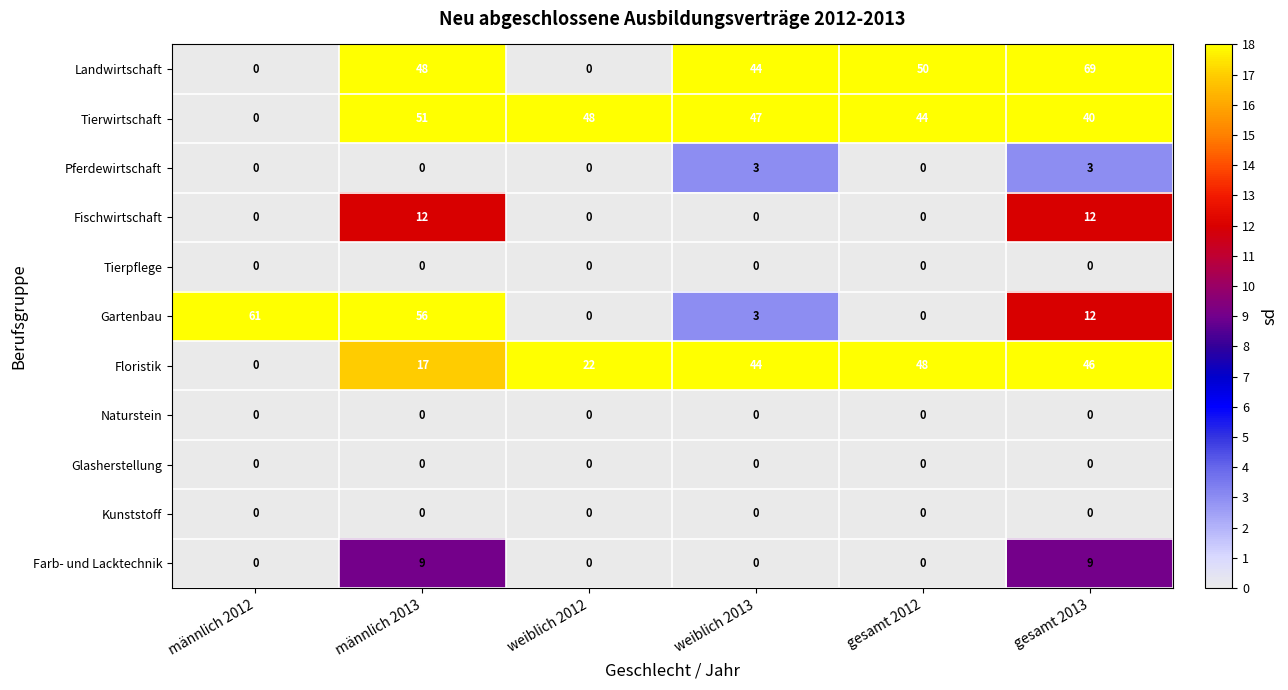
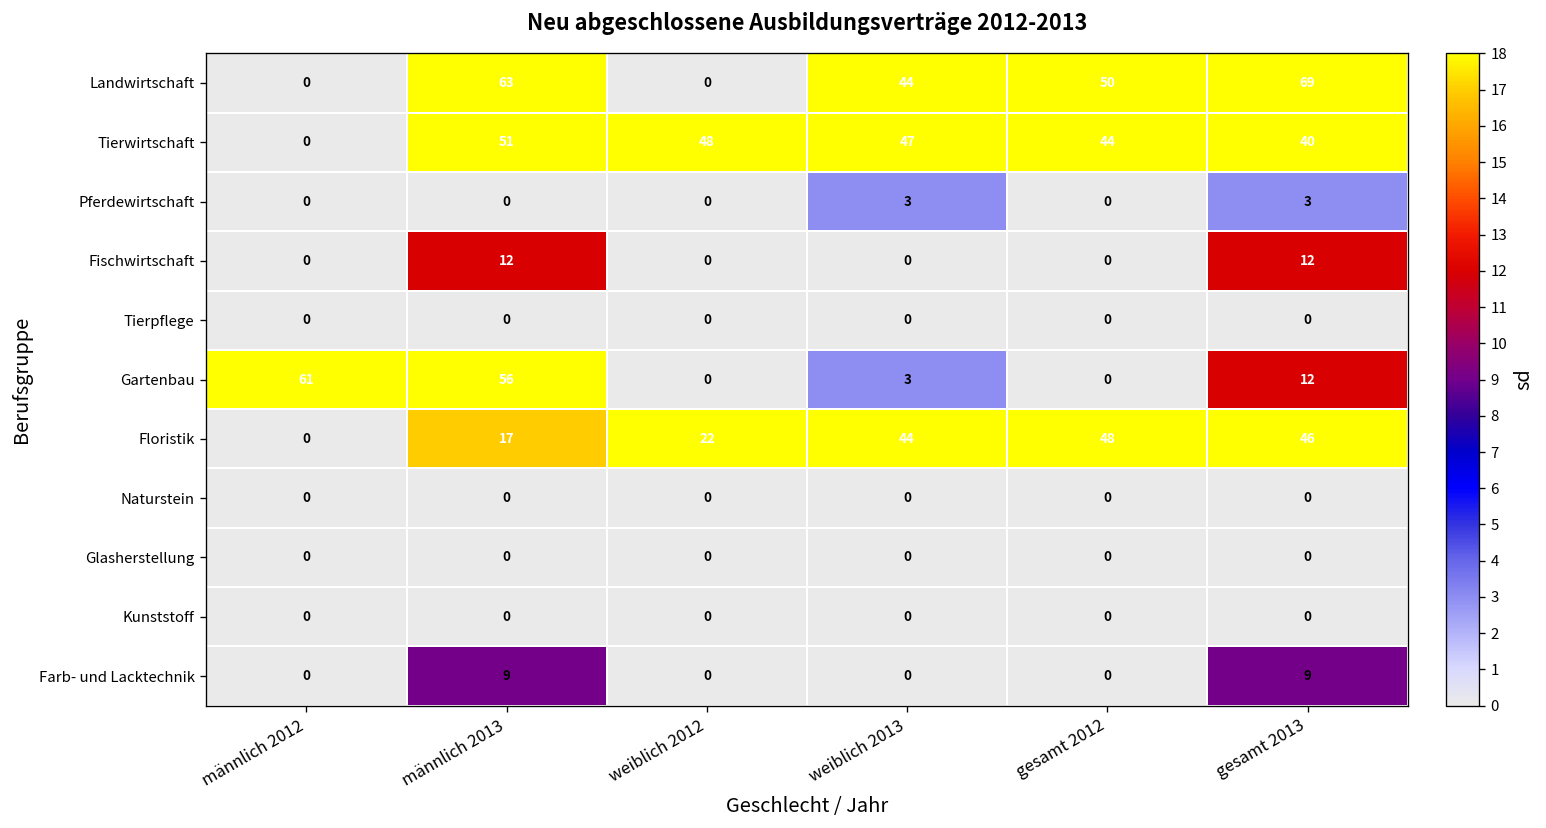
  {
    "Landwirtschaft": {
      "männlich 2012": 0,
-     "männlich 2013": 48,
+     "männlich 2013": 63,
      "weiblich 2012": 0,
      "weiblich 2013": 44,
      "gesamt 2012": 50,
      "gesamt 2013": 69
    },
    "Tierwirtschaft": {
      "männlich 2012": 0,
      "männlich 2013": 51,
      "weiblich 2012": 48,
      "weiblich 2013": 47,
      "gesamt 2012": 44,
      "gesamt 2013": 40
    },
    "Pferdewirtschaft": {
      "männlich 2012": 0,
      "männlich 2013": 0,
      "weiblich 2012": 0,
      "weiblich 2013": 3,
      "gesamt 2012": 0,
      "gesamt 2013": 3
    },
    "Fischwirtschaft": {
      "männlich 2012": 0,
      "männlich 2013": 12,
      "weiblich 2012": 0,
      "weiblich 2013": 0,
      "gesamt 2012": 0,
      "gesamt 2013": 12
    },
    "Tierpflege": {
      "männlich 2012": 0,
      "männlich 2013": 0,
      "weiblich 2012": 0,
      "weiblich 2013": 0,
      "gesamt 2012": 0,
      "gesamt 2013": 0
    },
    "Gartenbau": {
      "männlich 2012": 61,
      "männlich 2013": 56,
      "weiblich 2012": 0,
      "weiblich 2013": 3,
      "gesamt 2012": 0,
      "gesamt 2013": 12
    },
    "Floristik": {
      "männlich 2012": 0,
      "männlich 2013": 17,
      "weiblich 2012": 22,
      "weiblich 2013": 44,
      "gesamt 2012": 48,
      "gesamt 2013": 46
    },
    "Naturstein": {
      "männlich 2012": 0,
      "männlich 2013": 0,
      "weiblich 2012": 0,
      "weiblich 2013": 0,
      "gesamt 2012": 0,
      "gesamt 2013": 0
    },
    "Glasherstellung": {
      "männlich 2012": 0,
      "männlich 2013": 0,
      "weiblich 2012": 0,
      "weiblich 2013": 0,
      "gesamt 2012": 0,
      "gesamt 2013": 0
    },
    "Kunststoff": {
      "männlich 2012": 0,
      "männlich 2013": 0,
      "weiblich 2012": 0,
      "weiblich 2013": 0,
      "gesamt 2012": 0,
      "gesamt 2013": 0
    },
    "Farb- und Lacktechnik": {
      "männlich 2012": 0,
      "männlich 2013": 9,
      "weiblich 2012": 0,
      "weiblich 2013": 0,
      "gesamt 2012": 0,
      "gesamt 2013": 9
    }
  }
